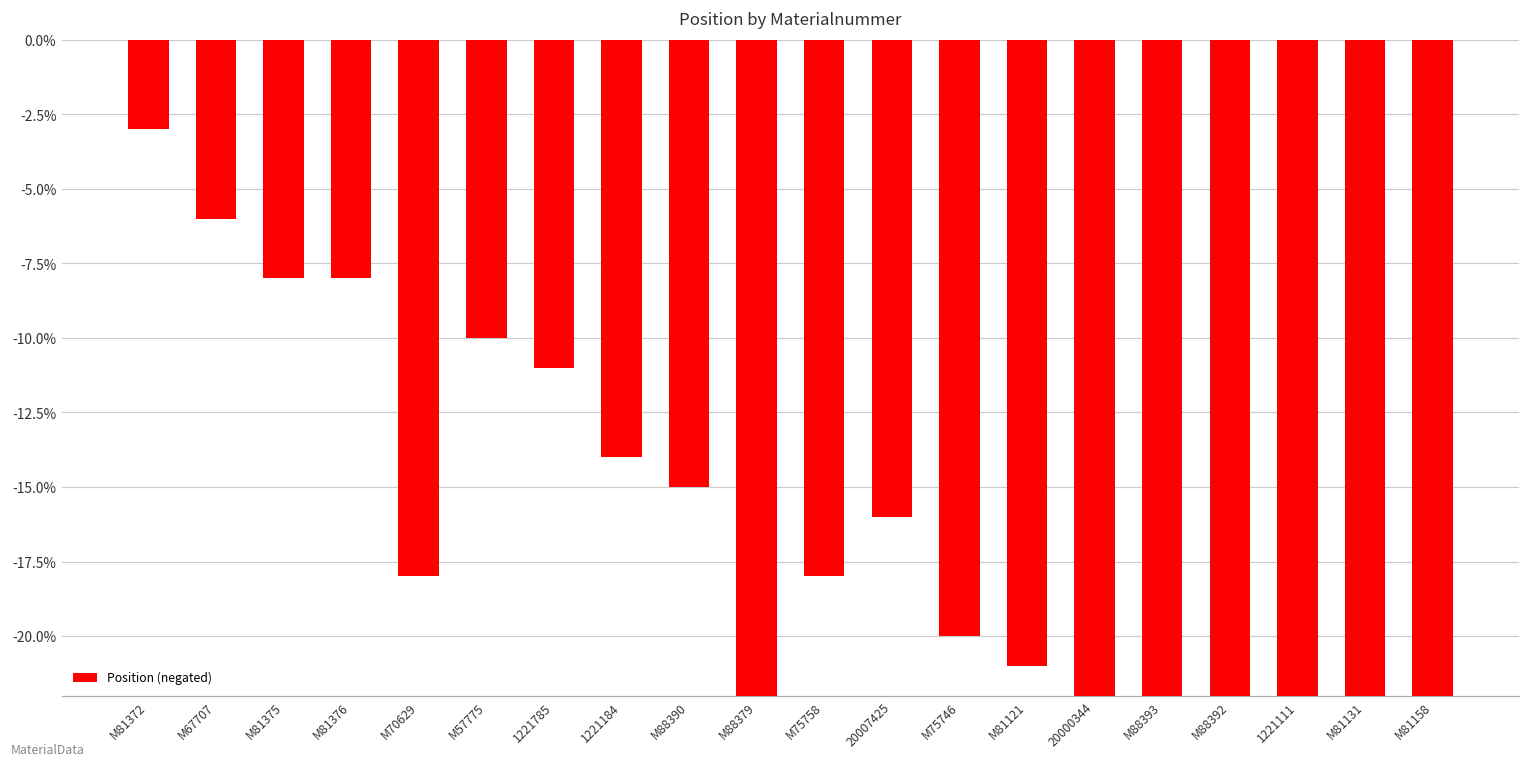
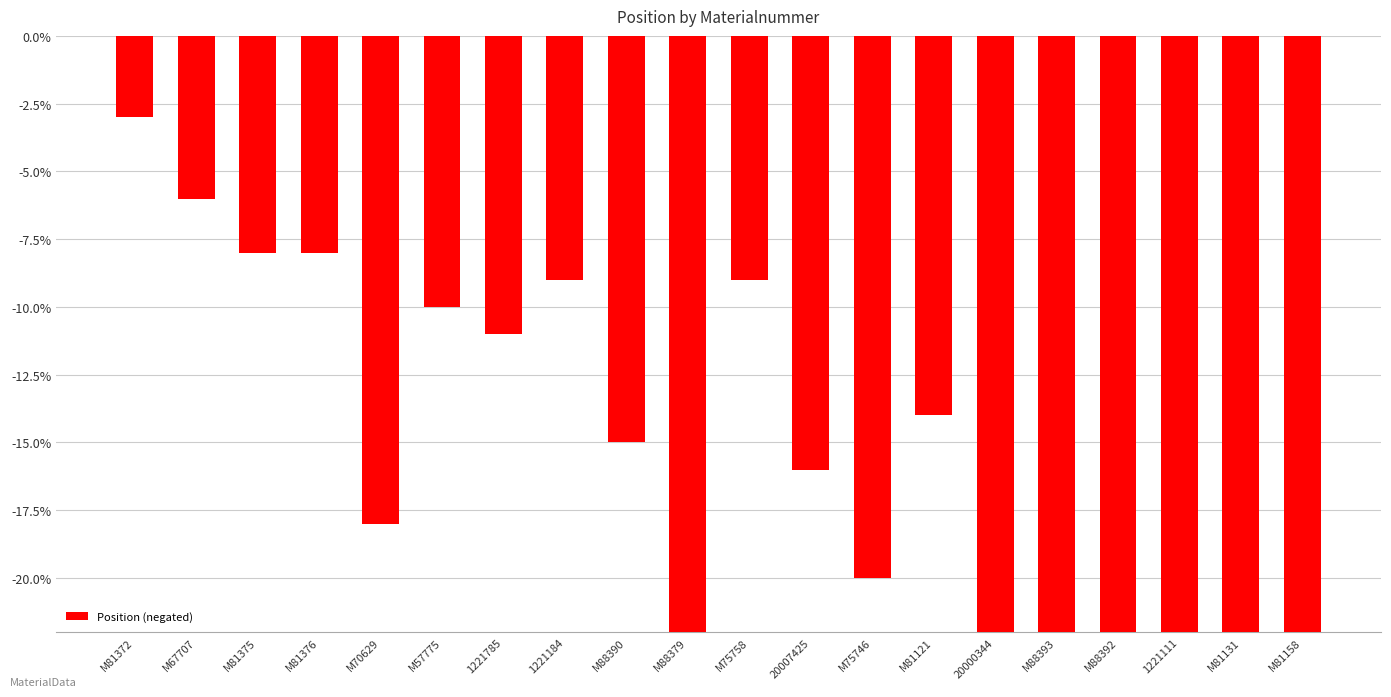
  {
    "M81372": "-3.0%",
    "M67707": "-6.0%",
    "M81375": "-8.0%",
    "M81376": "-8.0%",
    "M70629": "-18.0%",
    "M57775": "-10.0%",
    "1221785": "-11.0%",
-   "1221184": "-14.0%",
+   "1221184": "-9.0%",
    "M88390": "-15.0%",
    "M88379": "-22.0%",
-   "M75758": "-18.0%",
+   "M75758": "-9.0%",
    "20007425": "-16.0%",
    "M75746": "-20.0%",
-   "M81121": "-21.0%",
+   "M81121": "-14.0%",
    "20000344": "-22.0%"
  }
